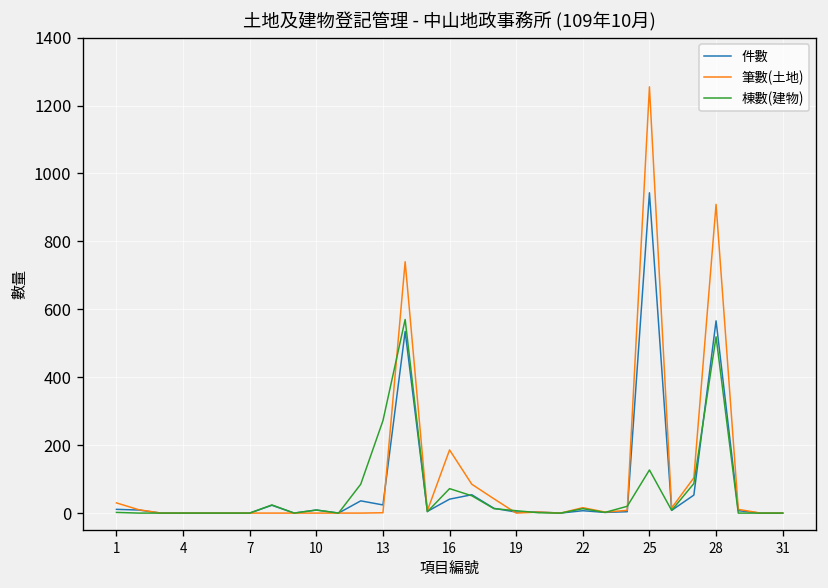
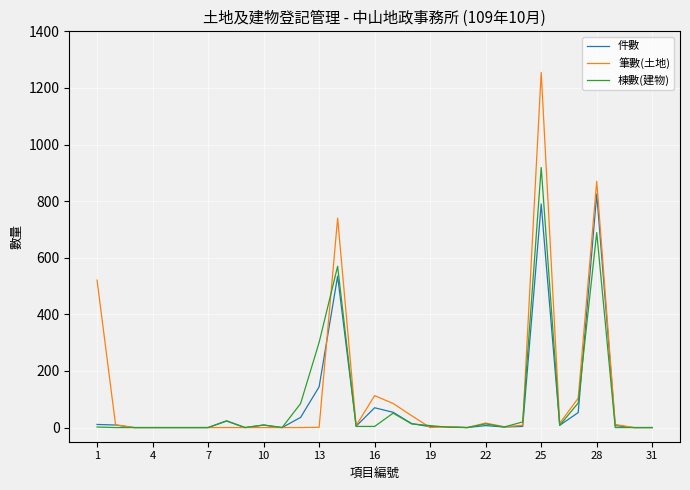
  {
    "件數": {
-     "13": 20,
-     "16": 40,
-     "25": 940,
-     "28": 570
+     "13": 140,
+     "16": 70,
+     "25": 790,
+     "28": 830
    },
    "筆數(土地)": {
-     "1": 30,
+     "1": 520,
      "10": 0,
      "13": 0,
-     "16": 190,
+     "16": 110,
      "25": 1260,
-     "28": 910
+     "28": 870
    },
    "棟數(建物)": {
-     "13": 270,
-     "16": 70,
-     "25": 130,
-     "28": 520
+     "13": 300,
+     "16": 0,
+     "25": 920,
+     "28": 690
    }
  }
